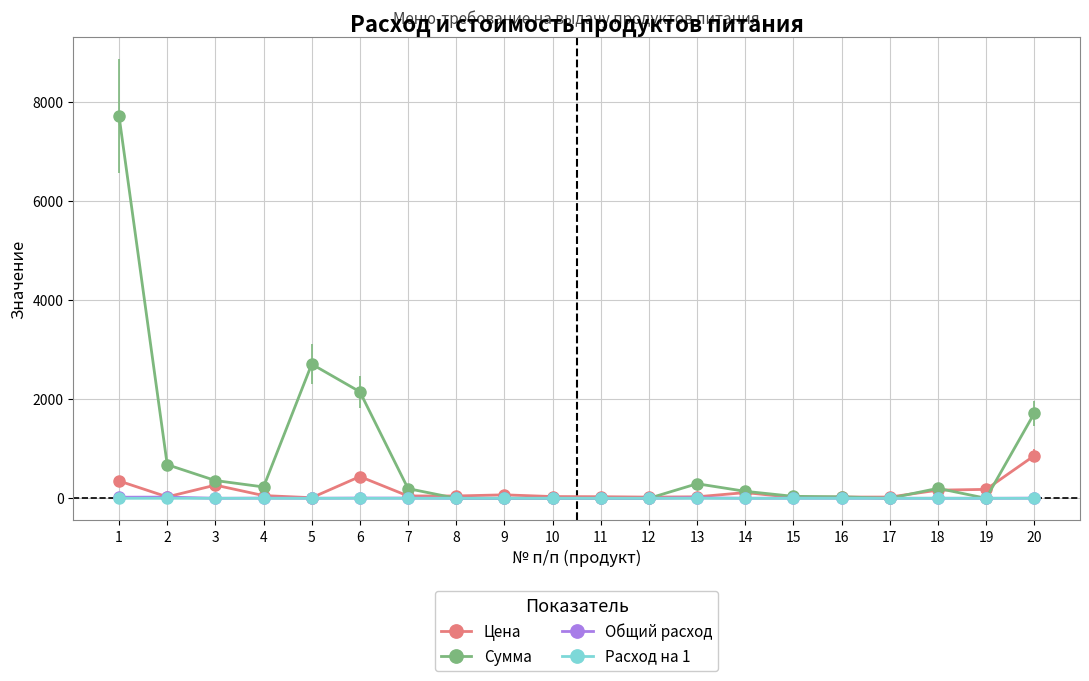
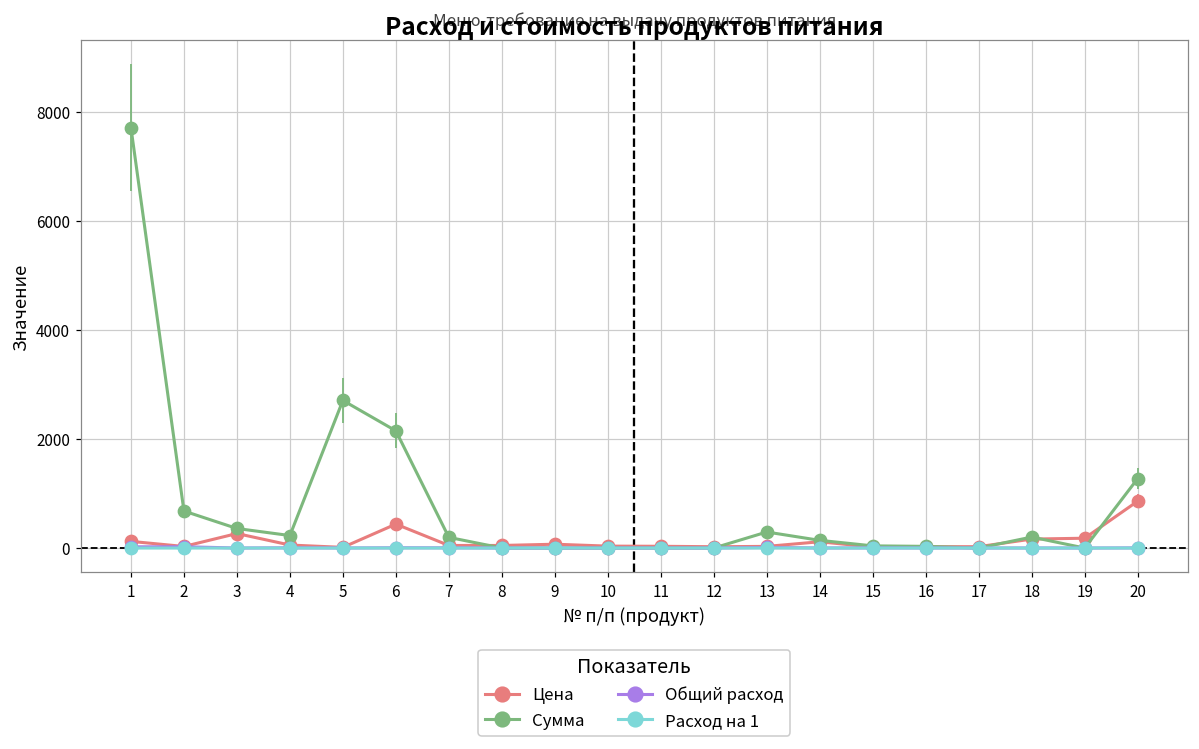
  {
    "Цена": {
-     "1": 400,
+     "1": 100,
      "3": 300,
      "6": 400,
      "9": 100,
      "19": 200,
      "20": 900
    },
    "Сумма": {
      "1": 7700,
      "2": 700,
      "3": 400,
      "4": 200,
      "5": 2700,
      "6": 2200,
      "7": 200,
      "13": 300,
-     "20": 1700
+     "20": 1300
    }
  }
